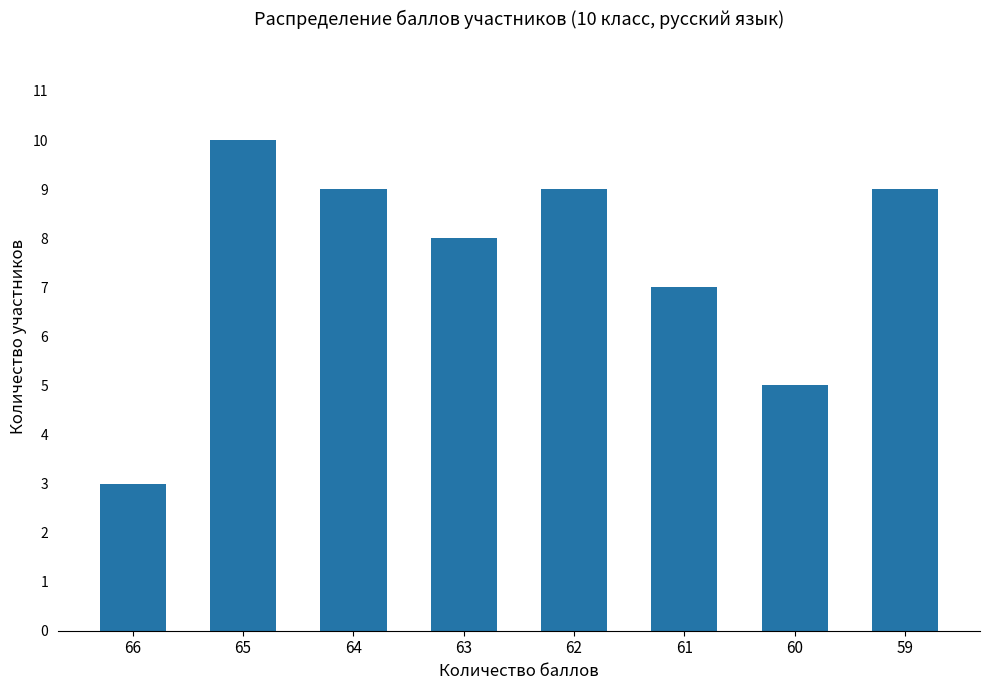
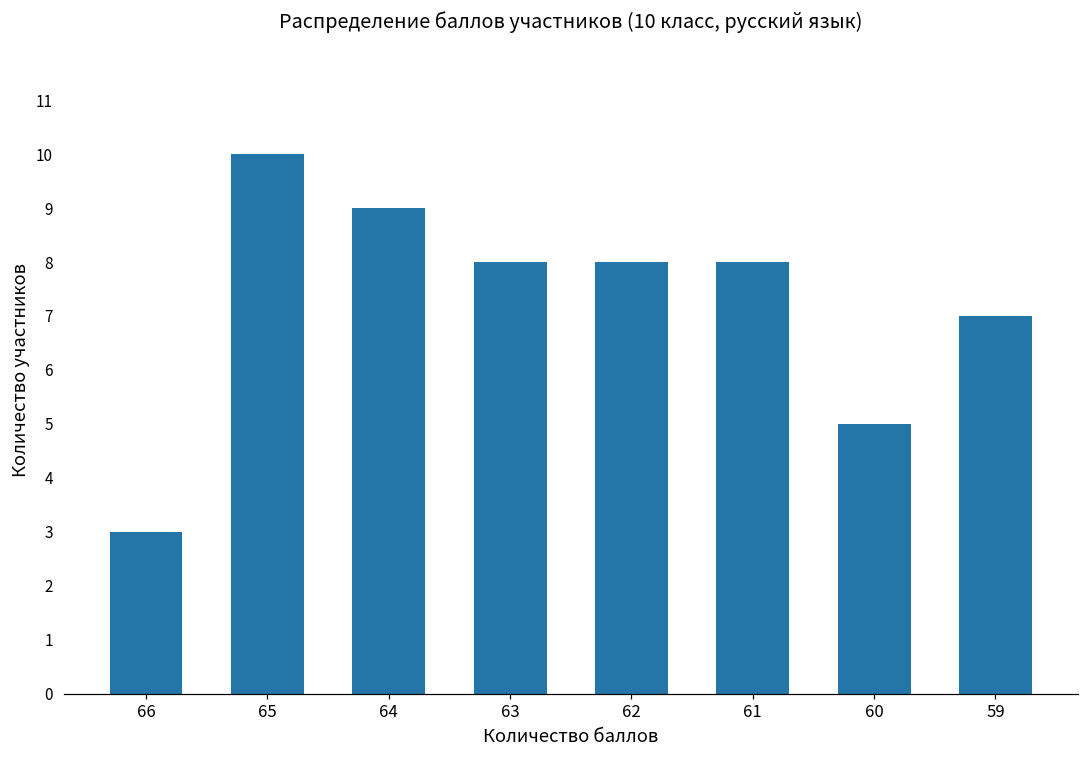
  {
    "66": 3,
    "65": 10,
    "64": 9,
    "63": 8,
-   "62": 9,
-   "61": 7,
+   "62": 8,
+   "61": 8,
    "60": 5,
-   "59": 9
+   "59": 7
  }
